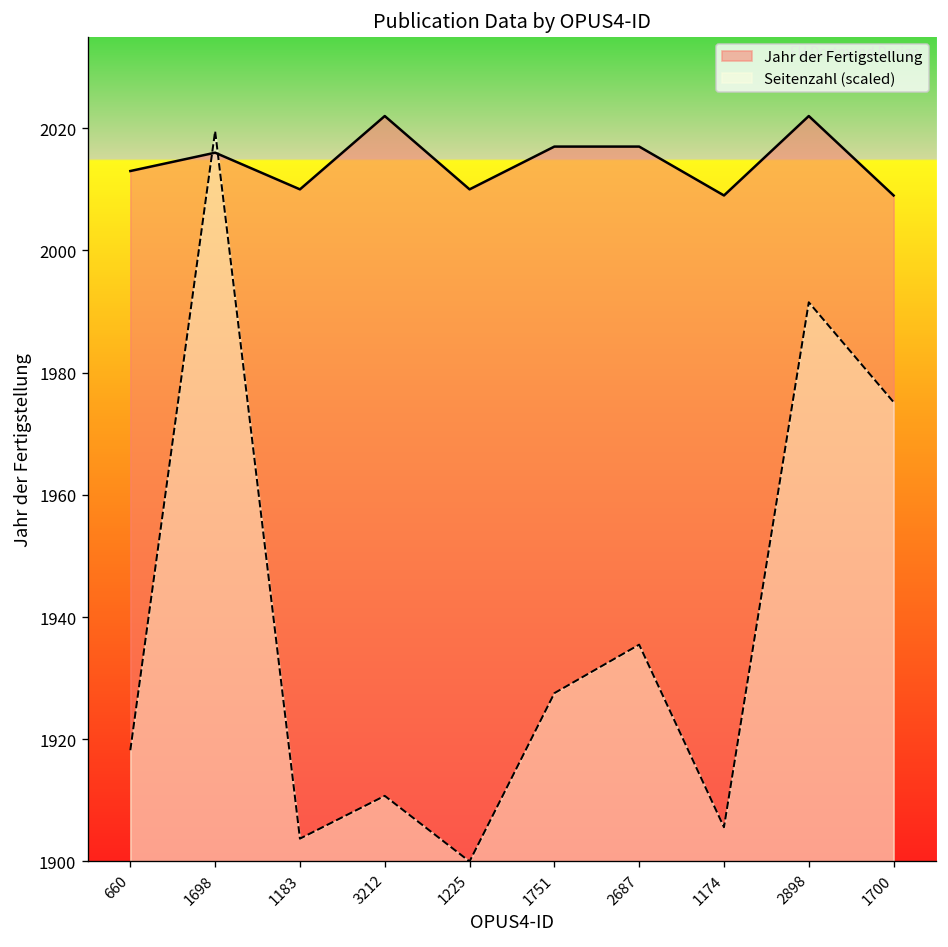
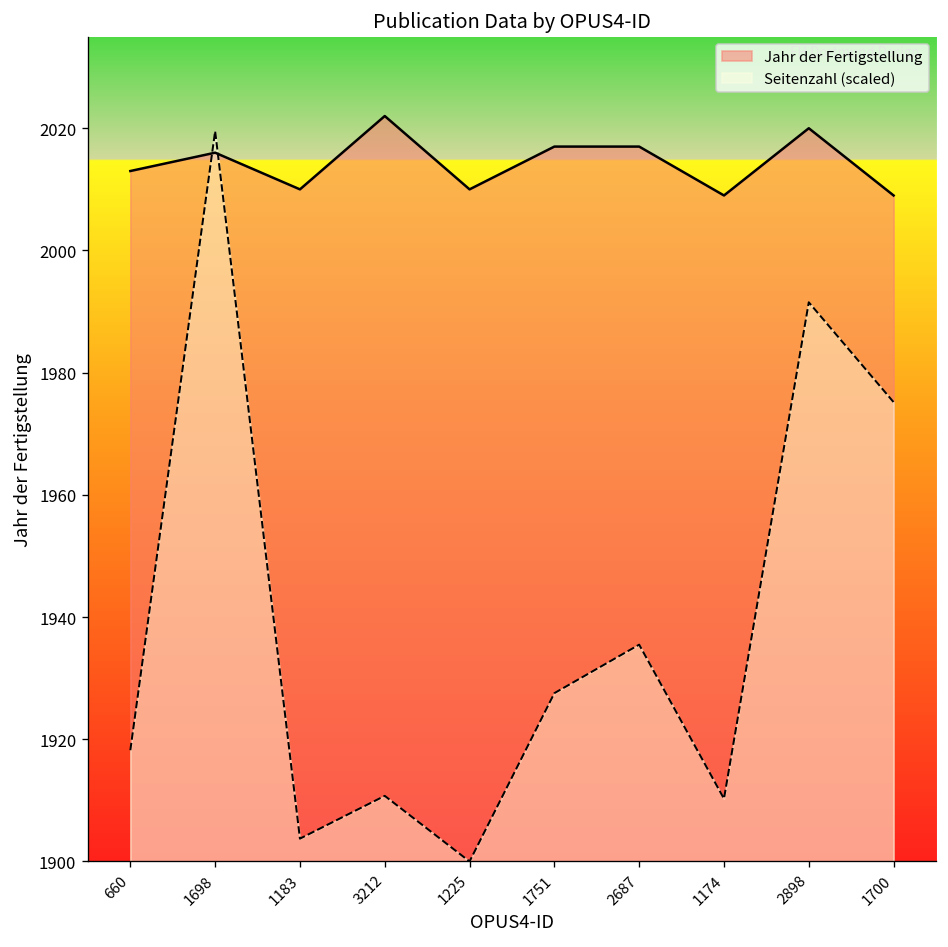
  {
    "Jahr der Fertigstellung": {
      "660": 2013,
      "1698": 2016,
      "1183": 2010,
      "3212": 2022,
      "1225": 2010,
      "1751": 2017,
      "2687": 2017,
      "1174": 2009,
-     "2898": 2022,
+     "2898": 2020,
      "1700": 2009
    },
    "Seitenzahl (scaled)": {
      "660": 1918,
      "1698": 2020,
      "1183": 1904,
      "3212": 1911,
      "1225": 1900,
      "1751": 1928,
      "2687": 1935,
-     "1174": 1906,
+     "1174": 1910,
      "2898": 1992,
      "1700": 1975
    }
  }
